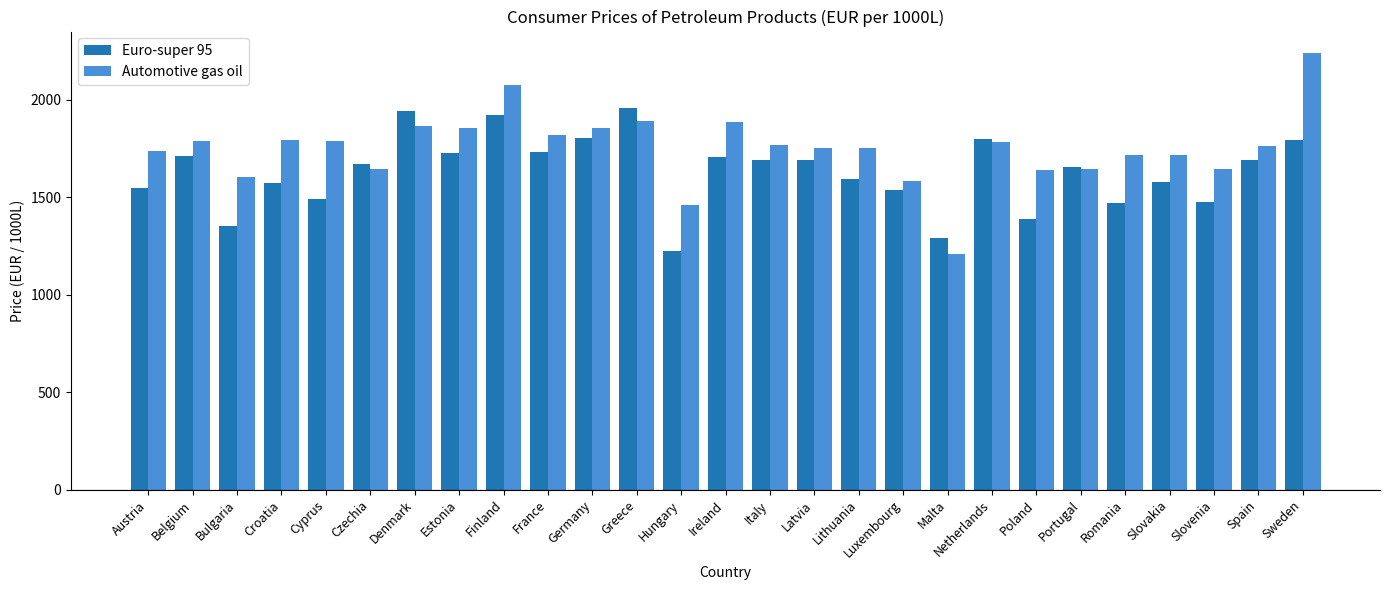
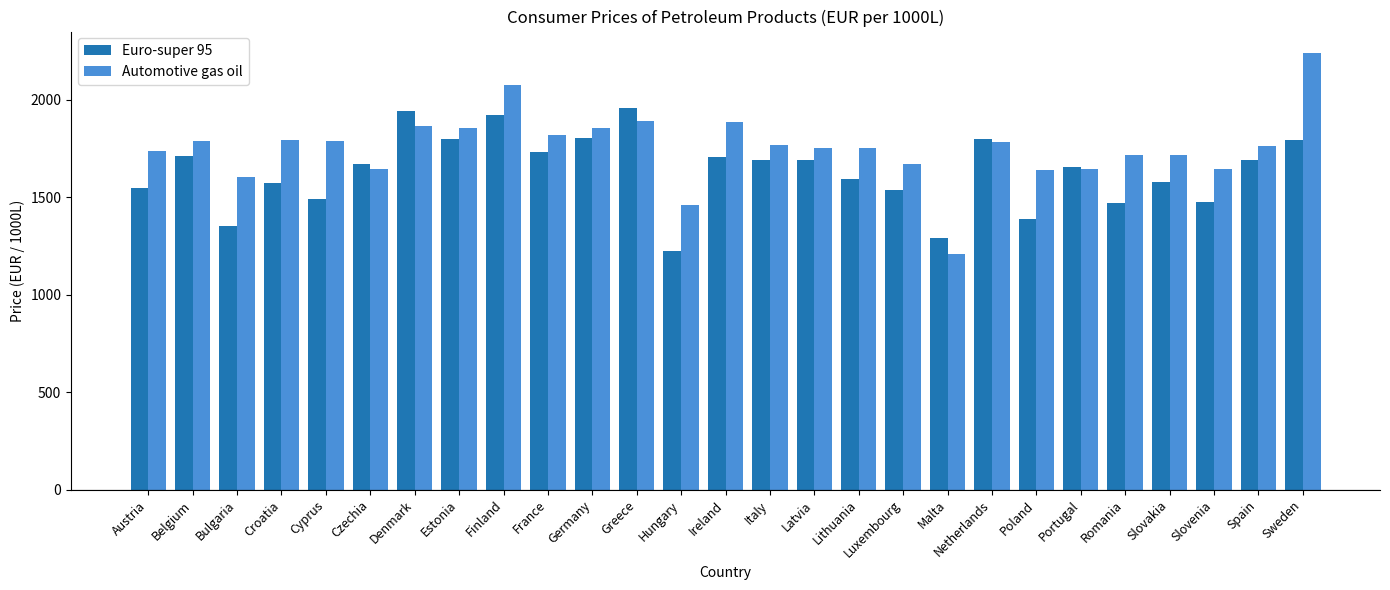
  {
    "Euro-super 95": {
      "Austria": 1550,
      "Belgium": 1710,
      "Bulgaria": 1350,
      "Croatia": 1570,
      "Cyprus": 1490,
      "Czechia": 1670,
      "Denmark": 1940,
-     "Estonia": 1730,
+     "Estonia": 1800,
      "Finland": 1920,
      "France": 1730,
      "Germany": 1800,
      "Greece": 1960,
      "Hungary": 1230,
      "Ireland": 1710,
      "Italy": 1690,
      "Latvia": 1690,
      "Lithuania": 1590,
      "Luxembourg": 1540,
      "Malta": 1290,
      "Netherlands": 1800,
      "Poland": 1390,
      "Portugal": 1650,
      "Romania": 1470,
      "Slovakia": 1580,
      "Slovenia": 1470,
      "Spain": 1690,
      "Sweden": 1790
    },
    "Automotive gas oil": {
      "Austria": 1740,
      "Belgium": 1790,
      "Bulgaria": 1600,
      "Croatia": 1790,
      "Cyprus": 1790,
      "Czechia": 1650,
      "Denmark": 1870,
      "Estonia": 1860,
      "Finland": 2080,
      "France": 1820,
      "Germany": 1850,
      "Greece": 1890,
      "Hungary": 1460,
      "Ireland": 1890,
      "Italy": 1760,
      "Latvia": 1750,
      "Lithuania": 1750,
-     "Luxembourg": 1590,
+     "Luxembourg": 1670,
      "Malta": 1210,
      "Netherlands": 1780,
      "Poland": 1640,
      "Portugal": 1640,
      "Romania": 1720,
      "Slovakia": 1720,
      "Slovenia": 1650,
      "Spain": 1760,
      "Sweden": 2240
    }
  }
